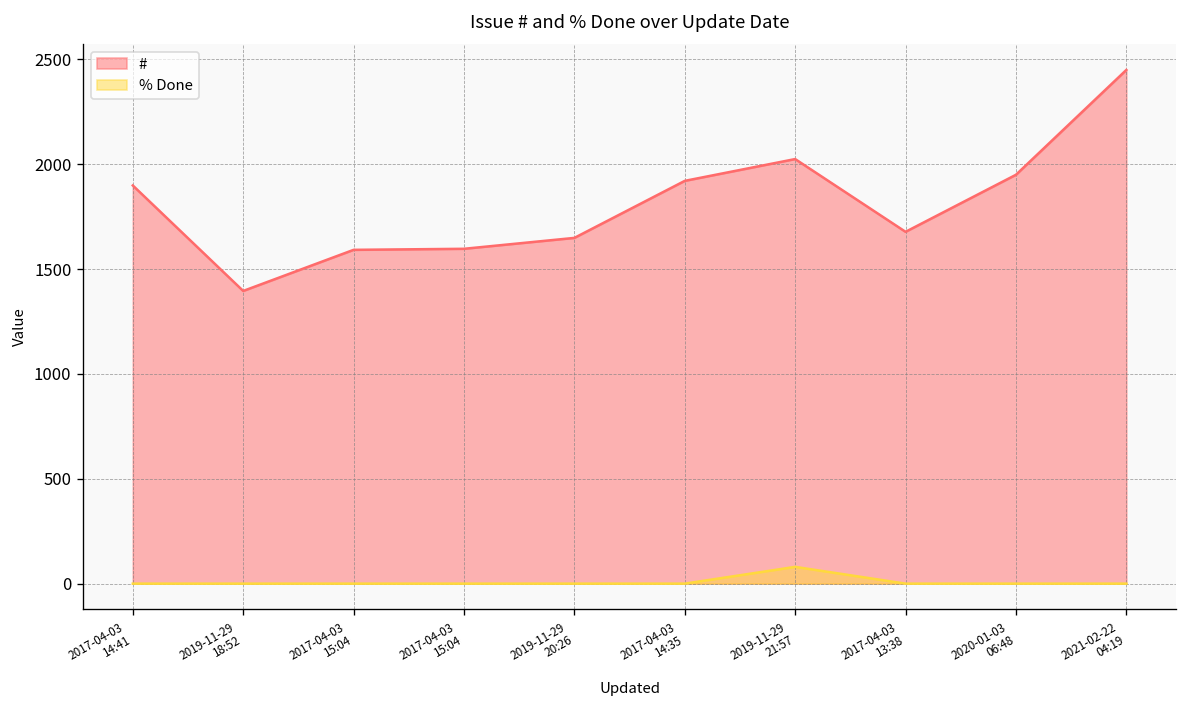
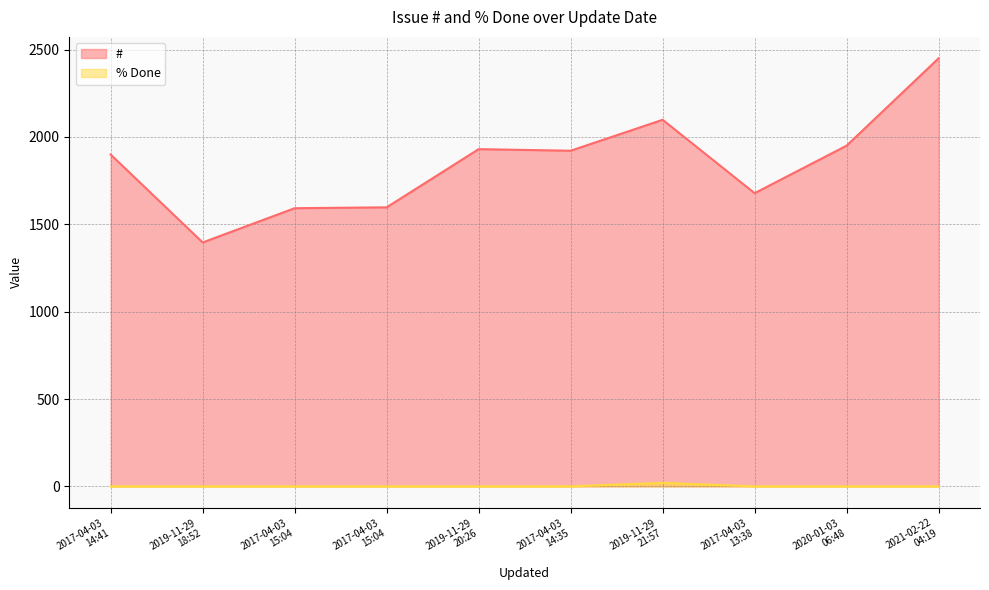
  {
    "#": {
      "2017-04-03 14:41": 1900,
      "2019-11-29 18:52": 1400,
-     "2019-11-29 20:26": 1650,
+     "2019-11-29 20:26": 1930,
      "2017-04-03 14:35": 1920,
-     "2019-11-29 21:57": 2030,
+     "2019-11-29 21:57": 2100,
      "2017-04-03 13:38": 1680,
      "2020-01-03 06:48": 1950,
      "2021-02-22 04:19": 2450
    },
    "% Done": {
      "2017-04-03 14:41": 0,
      "2019-11-29 18:52": 0,
      "2019-11-29 20:26": 0,
      "2017-04-03 14:35": 0,
-     "2019-11-29 21:57": 80,
+     "2019-11-29 21:57": 20,
      "2017-04-03 13:38": 0,
      "2020-01-03 06:48": 0,
      "2021-02-22 04:19": 0
    }
  }
